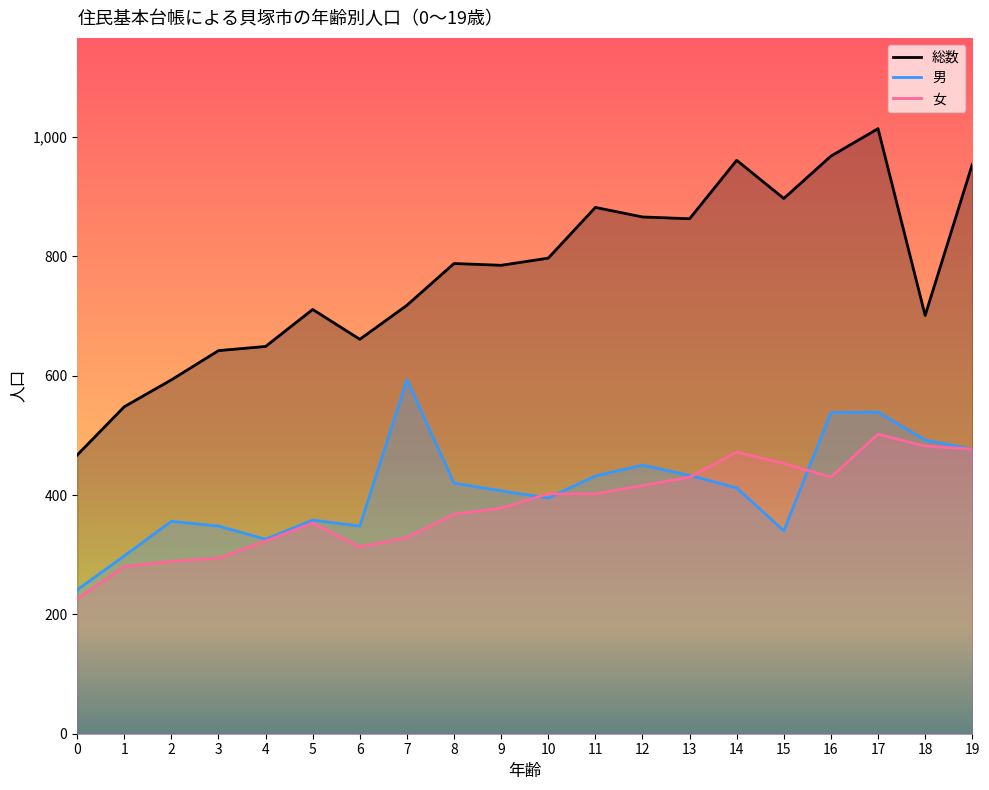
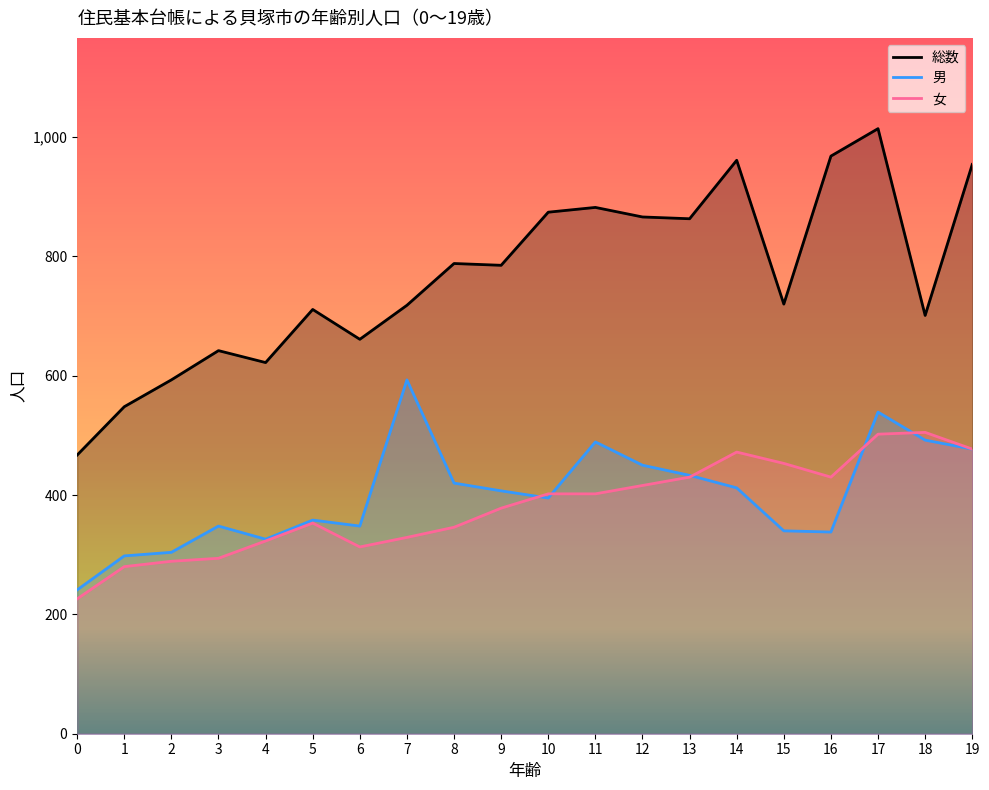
  {
    "総数": {
      "0": "470",
      "1": "550",
      "2": "590",
      "3": "640",
-     "4": "650",
+     "4": "620",
      "5": "710",
      "6": "660",
      "7": "720",
      "8": "790",
      "9": "790",
-     "10": "800",
+     "10": "870",
      "11": "880",
      "12": "870",
      "13": "860",
      "14": "960",
-     "15": "900",
+     "15": "720",
      "16": "970",
      "17": "1,010",
      "18": "700",
      "19": "950"
    },
    "男": {
      "0": "240",
      "1": "300",
-     "2": "360",
+     "2": "300",
      "3": "350",
      "5": "360",
      "6": "350",
      "7": "590",
      "8": "420",
      "9": "410",
      "10": "400",
-     "11": "430",
+     "11": "490",
      "12": "450",
      "14": "410",
      "15": "340",
-     "16": "540",
+     "16": "340",
      "17": "540",
      "18": "490"
    },
    "女": {
      "0": "230",
      "1": "280",
      "2": "290",
      "3": "290",
      "5": "350",
      "6": "310",
      "7": "330",
-     "8": "370",
+     "8": "350",
      "9": "380",
      "10": "400",
      "11": "400",
      "12": "420",
      "14": "470",
      "15": "450",
      "16": "430",
      "17": "500",
-     "18": "480"
+     "18": "510"
    }
  }
